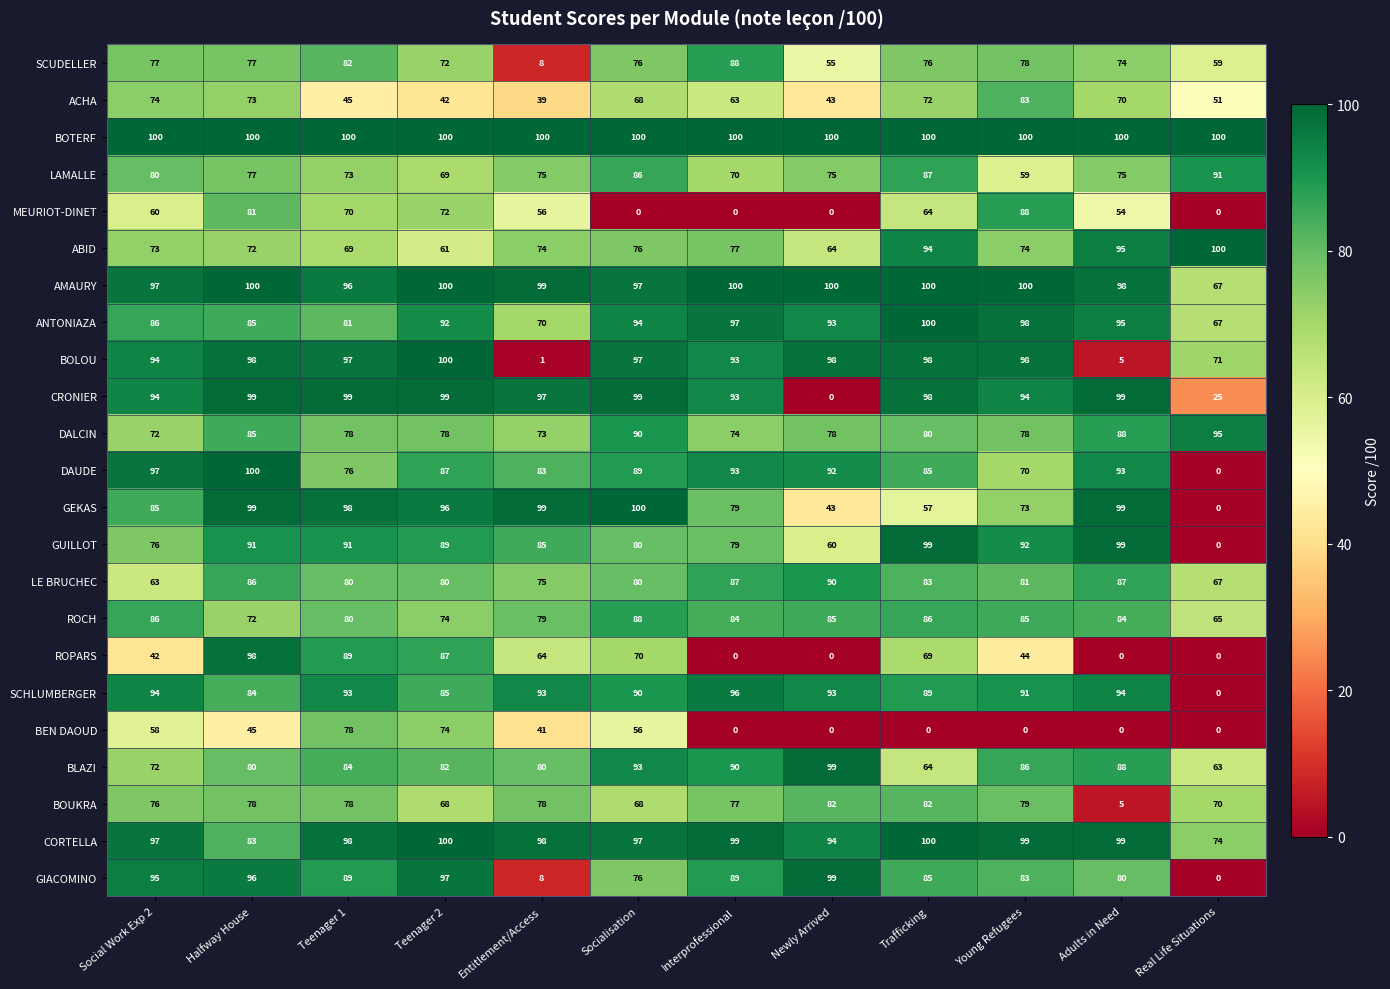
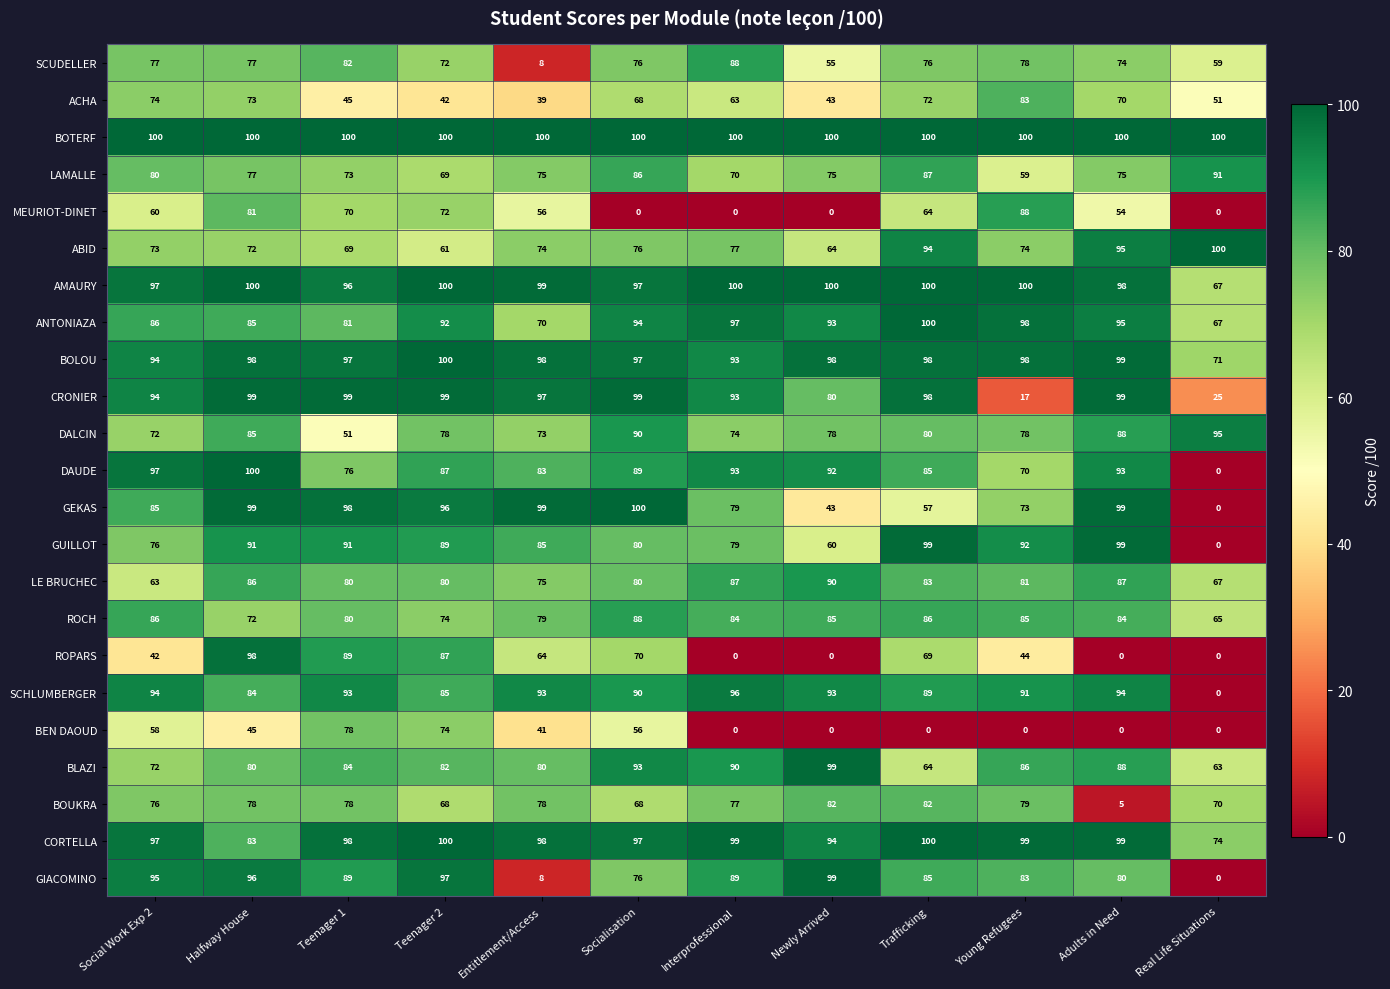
  {
    "BOLOU": {
      "Social Work Exp 2": 94,
      "Halfway House": 98,
      "Teenager 1": 97,
      "Teenager 2": 100,
-     "Entitlement/Access": 1,
+     "Entitlement/Access": 98,
      "Socialisation": 97,
      "Interprofessional": 93,
      "Newly Arrived": 98,
      "Trafficking": 98,
      "Young Refugees": 98,
-     "Adults in Need": 5,
+     "Adults in Need": 99,
      "Real Life Situations": 71
    },
    "CRONIER": {
      "Social Work Exp 2": 94,
      "Halfway House": 99,
      "Teenager 1": 99,
      "Teenager 2": 99,
      "Entitlement/Access": 97,
      "Socialisation": 99,
      "Interprofessional": 93,
-     "Newly Arrived": 0,
+     "Newly Arrived": 80,
      "Trafficking": 98,
-     "Young Refugees": 94,
+     "Young Refugees": 17,
      "Adults in Need": 99,
      "Real Life Situations": 25
    },
    "DALCIN": {
      "Social Work Exp 2": 72,
      "Halfway House": 85,
-     "Teenager 1": 78,
+     "Teenager 1": 51,
      "Teenager 2": 78,
      "Entitlement/Access": 73,
      "Socialisation": 90,
      "Interprofessional": 74,
      "Newly Arrived": 78,
      "Trafficking": 80,
      "Young Refugees": 78,
      "Adults in Need": 88,
      "Real Life Situations": 95
    }
  }
